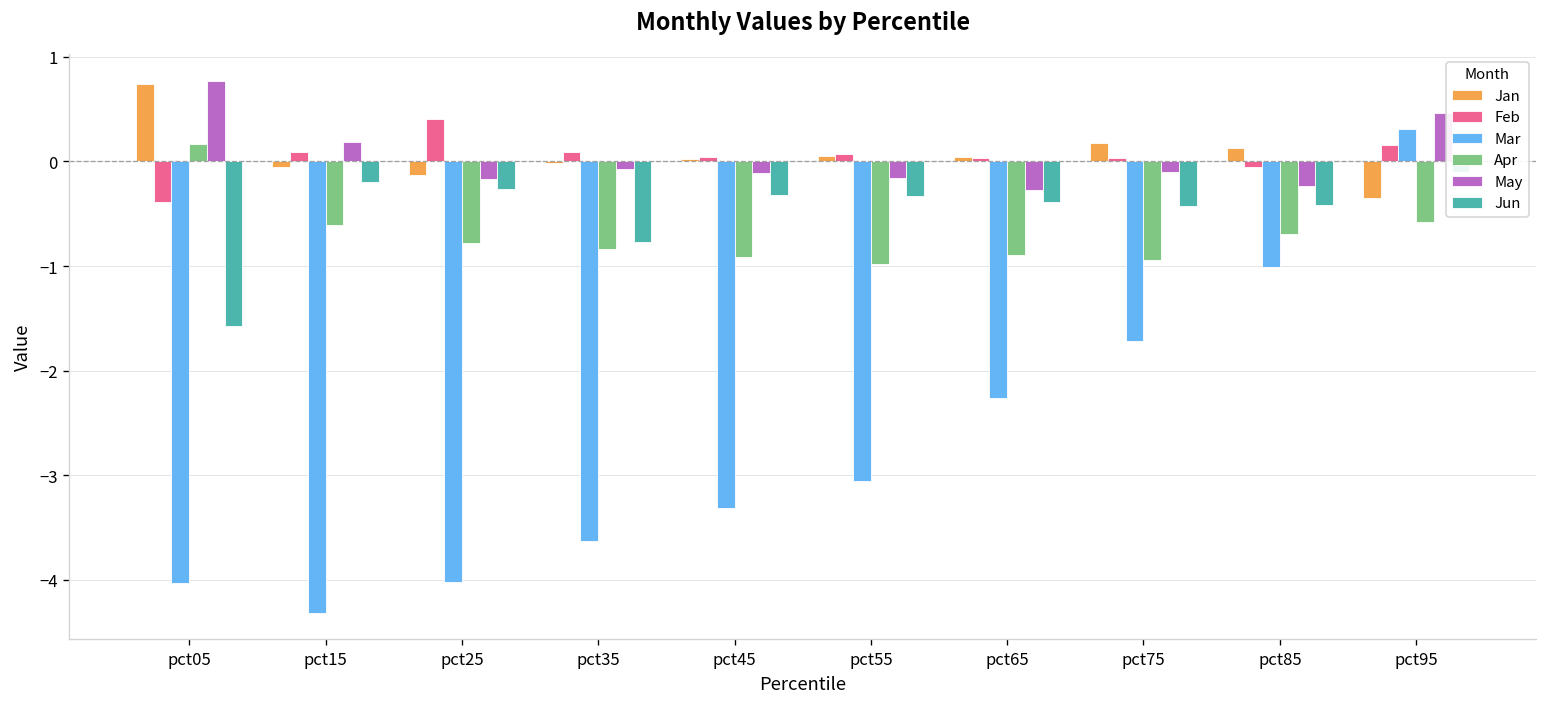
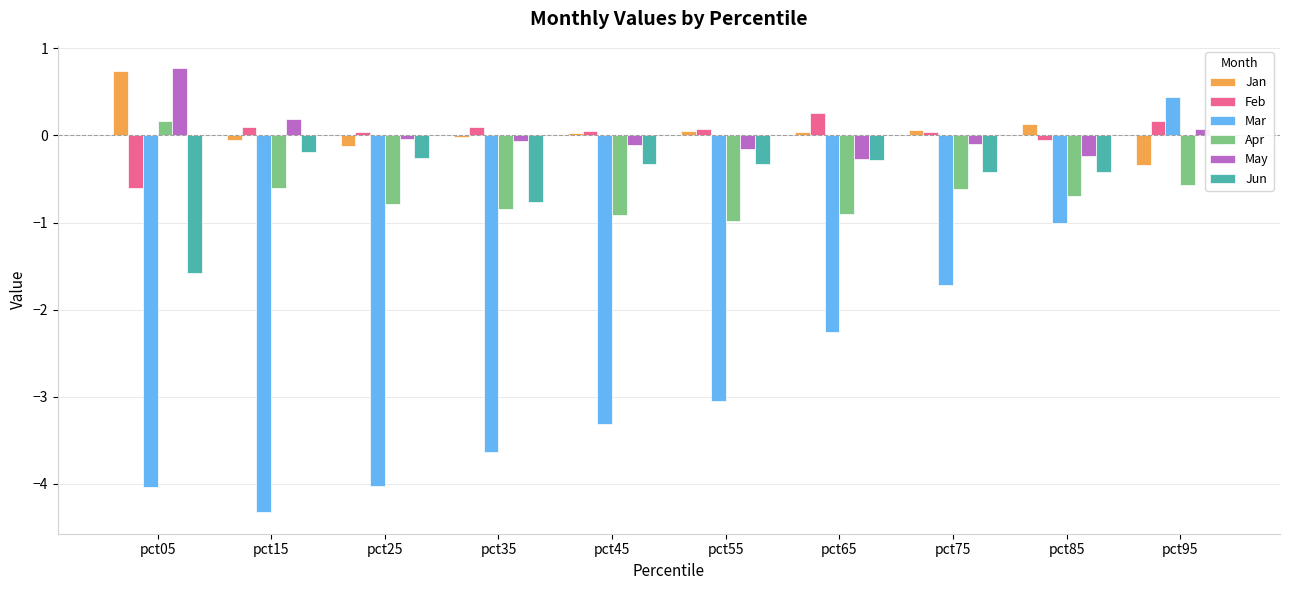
  {
    "Jan": {
      "pct05": 0.7,
      "pct15": -0.1,
      "pct25": -0.1,
      "pct55": 0.0,
      "pct65": 0.0,
-     "pct75": 0.2,
+     "pct75": 0.1,
      "pct85": 0.1,
      "pct95": -0.3
    },
    "Feb": {
-     "pct05": -0.4,
+     "pct05": -0.6,
      "pct15": 0.1,
-     "pct25": 0.4,
+     "pct25": 0.0,
      "pct35": 0.1,
      "pct45": 0.0,
      "pct55": 0.1,
-     "pct65": 0.0,
+     "pct65": 0.3,
      "pct75": 0.0,
      "pct85": -0.1,
      "pct95": 0.2
    },
    "Mar": {
      "pct05": -4.0,
      "pct15": -4.3,
      "pct25": -4.0,
      "pct35": -3.6,
      "pct45": -3.3,
      "pct55": -3.1,
      "pct65": -2.3,
      "pct75": -1.7,
      "pct85": -1.0,
-     "pct95": 0.3
+     "pct95": 0.4
    },
    "Apr": {
      "pct05": 0.2,
      "pct15": -0.6,
      "pct25": -0.8,
      "pct35": -0.8,
      "pct45": -0.9,
      "pct55": -1.0,
      "pct65": -0.9,
-     "pct75": -0.9,
+     "pct75": -0.6,
      "pct85": -0.7,
      "pct95": -0.6
    },
    "May": {
      "pct05": 0.8,
      "pct15": 0.2,
-     "pct25": -0.2,
+     "pct25": 0.0,
      "pct35": -0.1,
      "pct45": -0.1,
      "pct55": -0.2,
      "pct65": -0.3,
      "pct75": -0.1,
      "pct85": -0.2,
-     "pct95": 0.5
+     "pct95": 0.1
    },
    "Jun": {
      "pct05": -1.6,
      "pct15": -0.2,
      "pct25": -0.3,
      "pct35": -0.8,
      "pct45": -0.3,
      "pct55": -0.3,
-     "pct65": -0.4,
+     "pct65": -0.3,
      "pct75": -0.4,
      "pct85": -0.4
    }
  }
